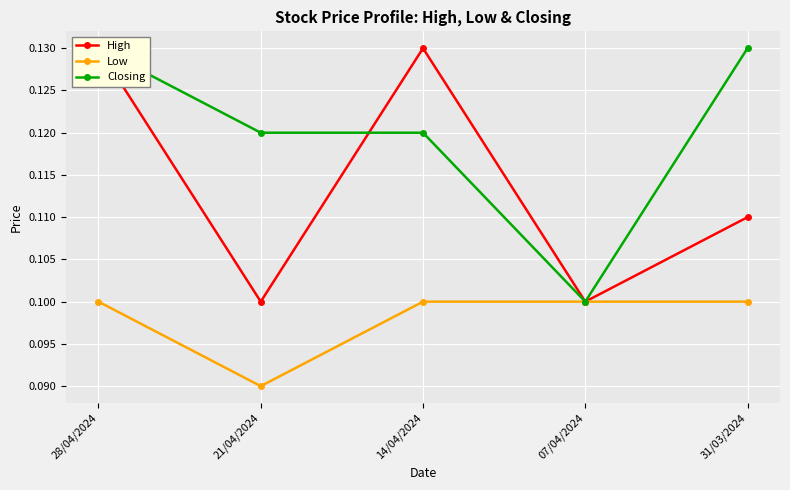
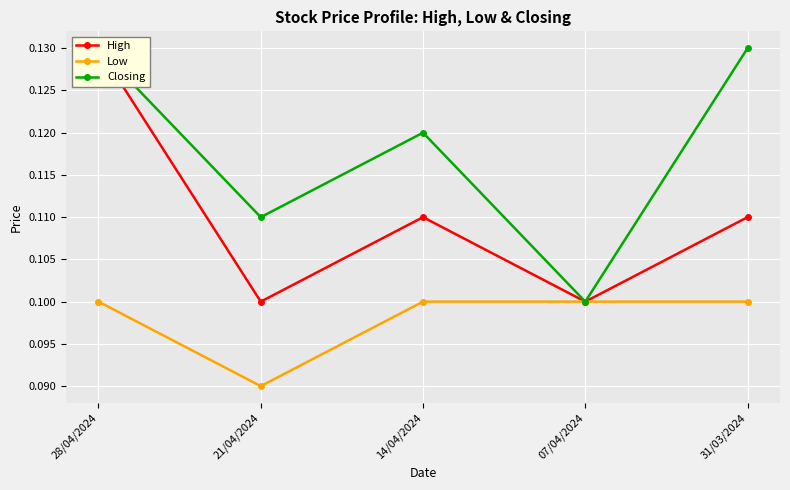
  {
    "High": {
      "21/04/2024": 0.10,
-     "14/04/2024": 0.13,
+     "14/04/2024": 0.11,
      "31/03/2024": 0.11
    },
    "Low": {
      "28/04/2024": 0.10,
      "21/04/2024": 0.09,
      "14/04/2024": 0.10,
      "31/03/2024": 0.10
    },
    "Closing": {
-     "21/04/2024": 0.12,
+     "21/04/2024": 0.11,
      "14/04/2024": 0.12,
      "31/03/2024": 0.13
    }
  }
